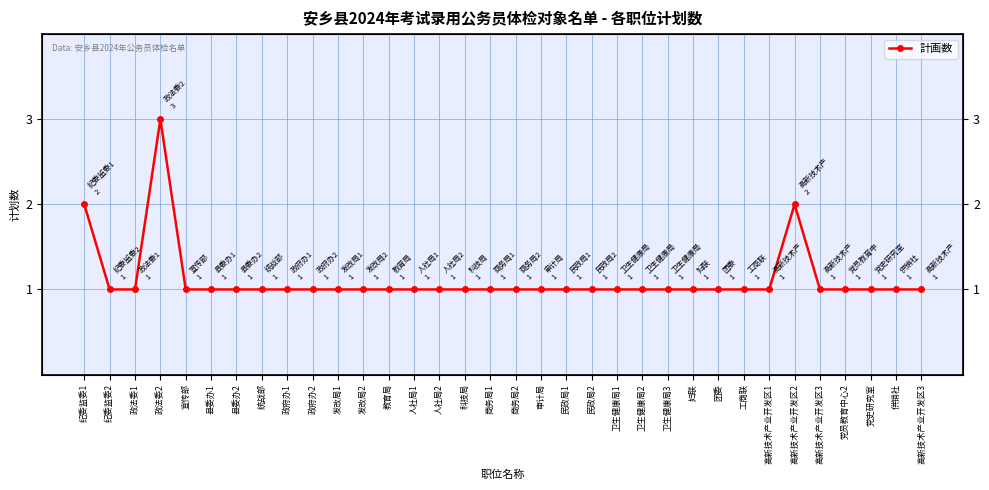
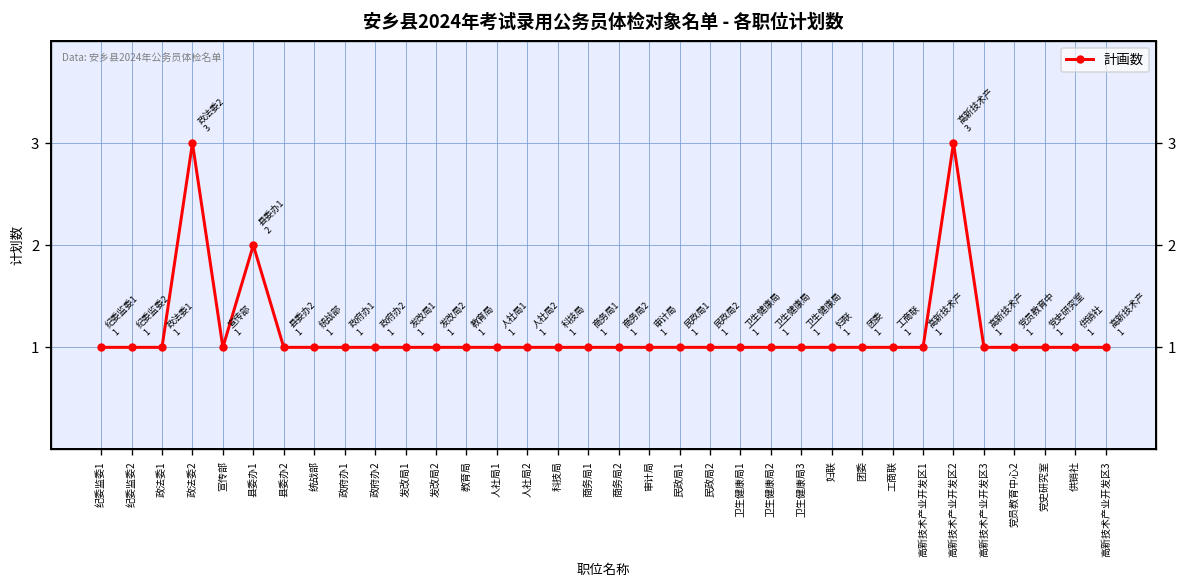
  {
-   "纪委监委1": 2,
+   "纪委监委1": 1,
    "政法委2": 3,
    "宣传部": 1,
-   "县委办1": 1,
+   "县委办1": 2,
    "团委": 1,
    "工商联": 1,
    "高新技术产业开发区1": 1,
-   "高新技术产业开发区2": 2
+   "高新技术产业开发区2": 3
  }
